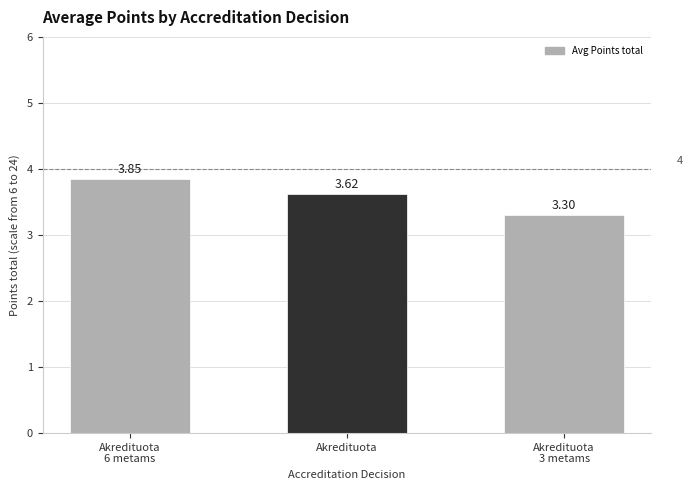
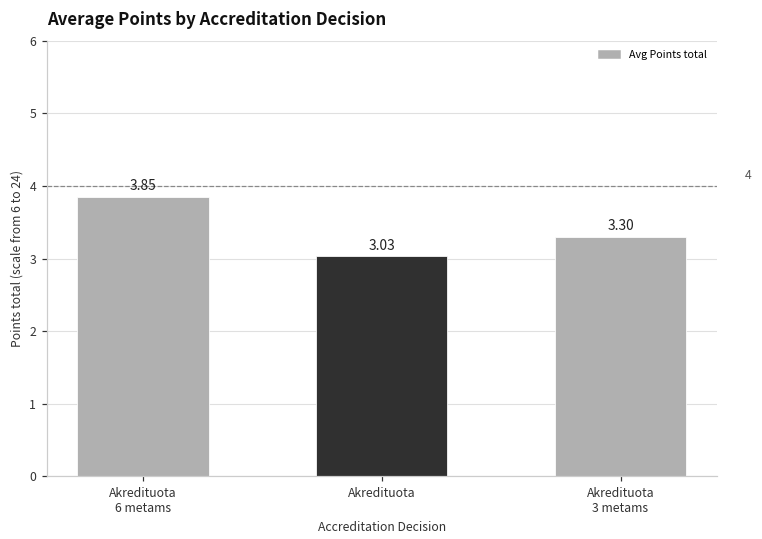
  {
    "Akredituota 6 metams": 3.85,
-   "Akredituota": 3.62,
+   "Akredituota": 3.03,
    "Akredituota 3 metams": 3.30
  }
